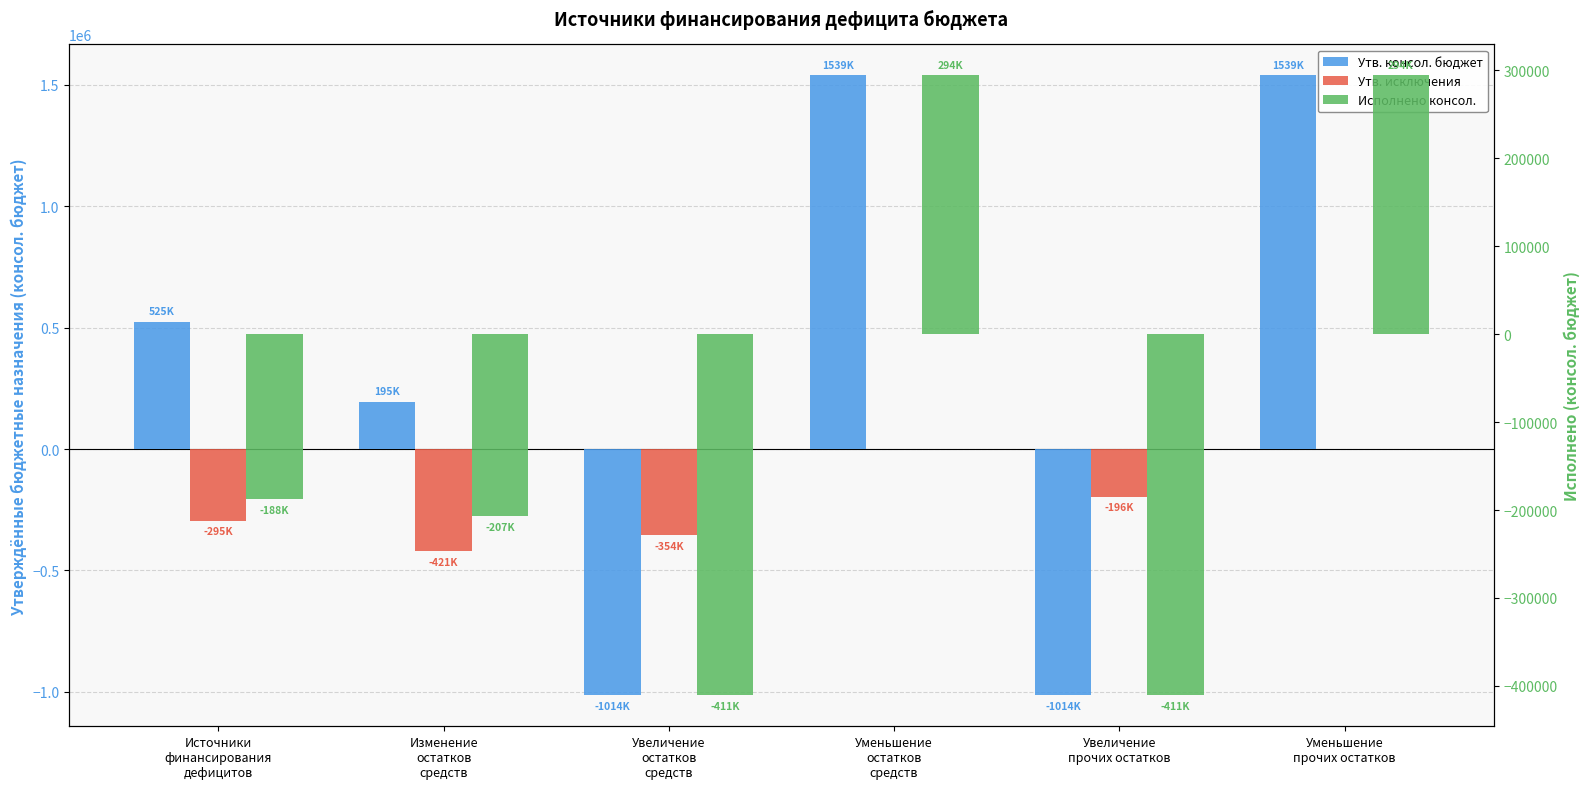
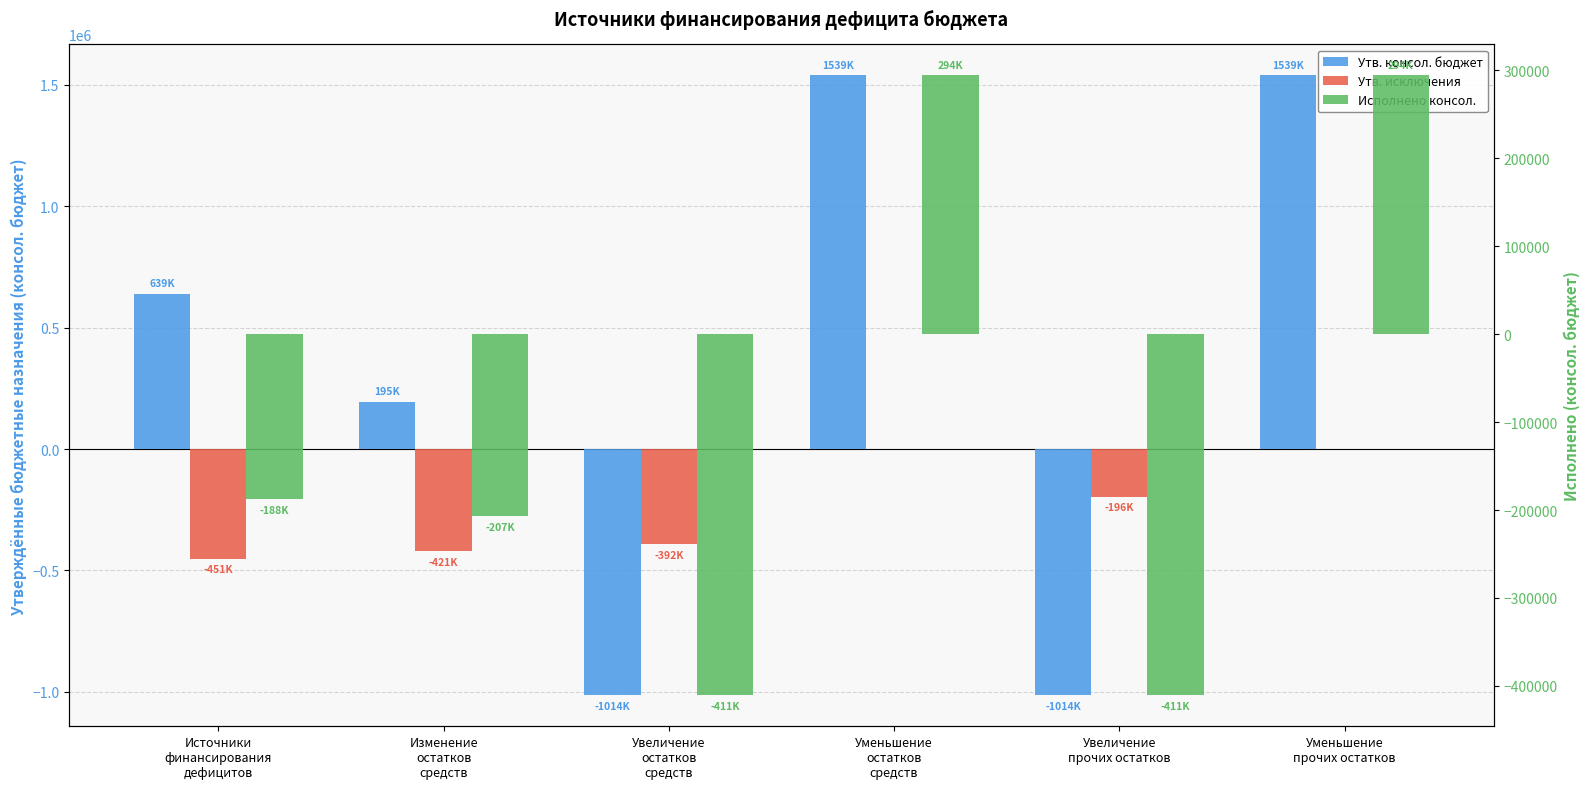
  {
    "Утв. консол. бюджет": {
-     "Источники финансирования дефицитов": "525K",
+     "Источники финансирования дефицитов": "639K",
      "Изменение остатков средств": "195K",
      "Увеличение остатков средств": "-1014K",
      "Уменьшение остатков средств": "1539K",
      "Увеличение прочих остатков": "-1014K",
      "Уменьшение прочих остатков": "1539K"
    },
    "Утв. исключения": {
-     "Источники финансирования дефицитов": "-295K",
+     "Источники финансирования дефицитов": "-451K",
      "Изменение остатков средств": "-421K",
-     "Увеличение остатков средств": "-354K",
+     "Увеличение остатков средств": "-392K",
      "Увеличение прочих остатков": "-196K"
    },
    "Исполнено консол.": {
      "Источники финансирования дефицитов": "-188K",
      "Изменение остатков средств": "-207K",
      "Увеличение остатков средств": "-411K",
      "Уменьшение остатков средств": "294K",
      "Увеличение прочих остатков": "-411K"
    }
  }
